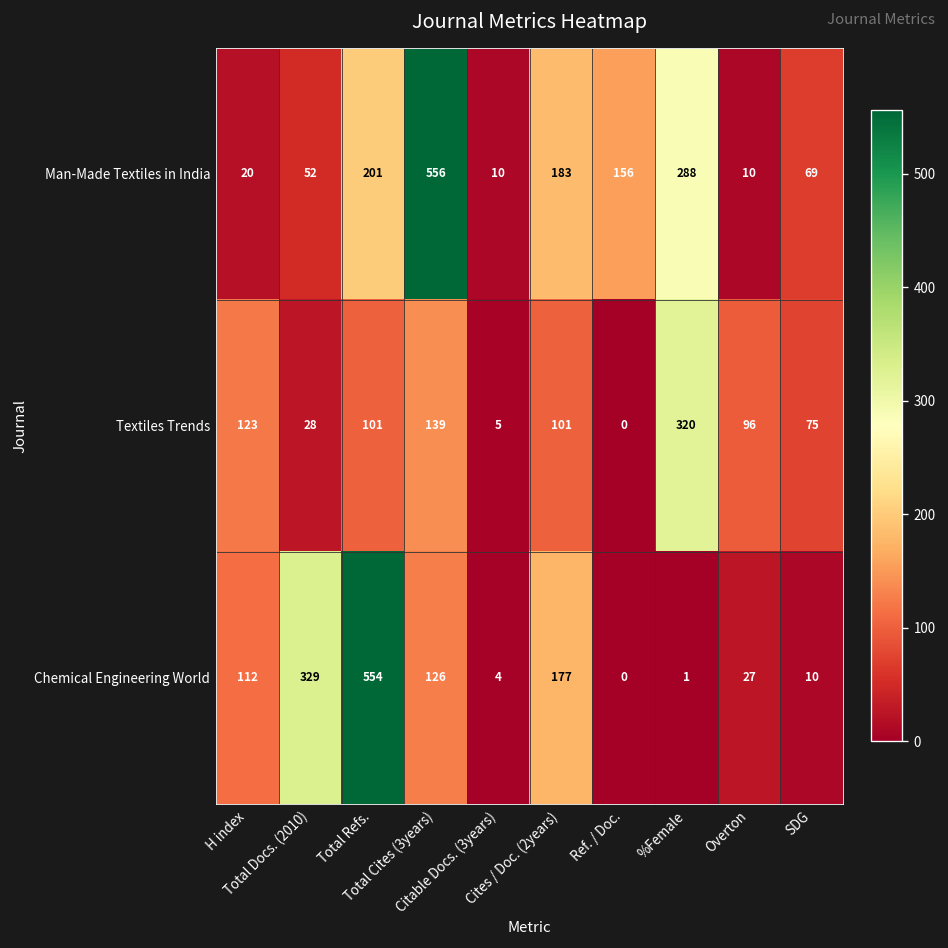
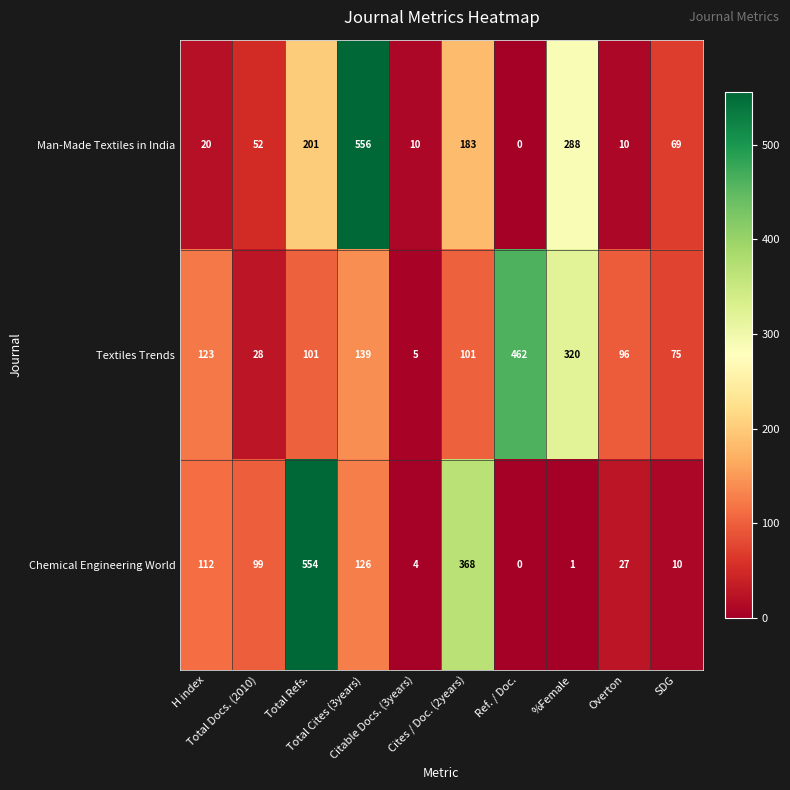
  {
    "Man-Made Textiles in India": {
      "H index": 20,
      "Total Docs. (2010)": 52,
      "Total Refs.": 201,
      "Total Cites (3years)": 556,
      "Citable Docs. (3years)": 10,
      "Cites / Doc. (2years)": 183,
-     "Ref. / Doc.": 156,
+     "Ref. / Doc.": 0,
      "%Female": 288,
      "Overton": 10,
      "SDG": 69
    },
    "Textiles Trends": {
      "H index": 123,
      "Total Docs. (2010)": 28,
      "Total Refs.": 101,
      "Total Cites (3years)": 139,
      "Citable Docs. (3years)": 5,
      "Cites / Doc. (2years)": 101,
-     "Ref. / Doc.": 0,
+     "Ref. / Doc.": 462,
      "%Female": 320,
      "Overton": 96,
      "SDG": 75
    },
    "Chemical Engineering World": {
      "H index": 112,
-     "Total Docs. (2010)": 329,
+     "Total Docs. (2010)": 99,
      "Total Refs.": 554,
      "Total Cites (3years)": 126,
      "Citable Docs. (3years)": 4,
-     "Cites / Doc. (2years)": 177,
+     "Cites / Doc. (2years)": 368,
      "Ref. / Doc.": 0,
      "%Female": 1,
      "Overton": 27,
      "SDG": 10
    }
  }
